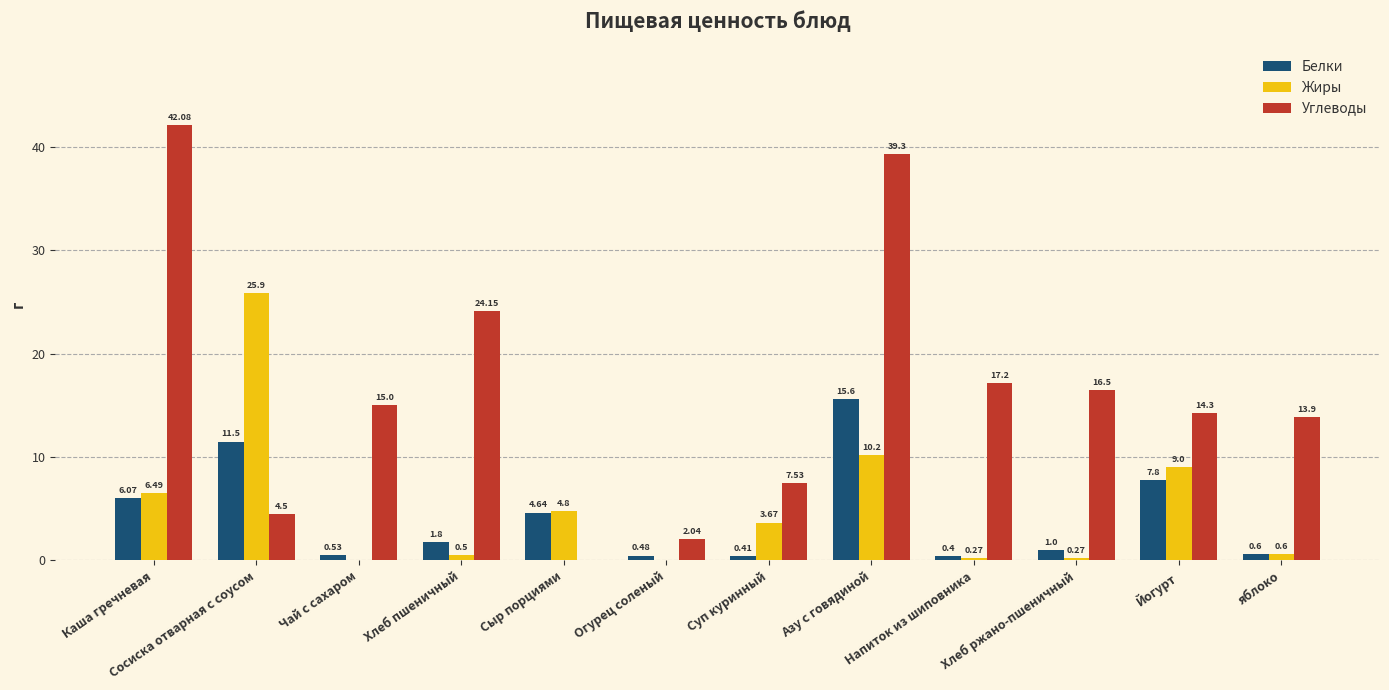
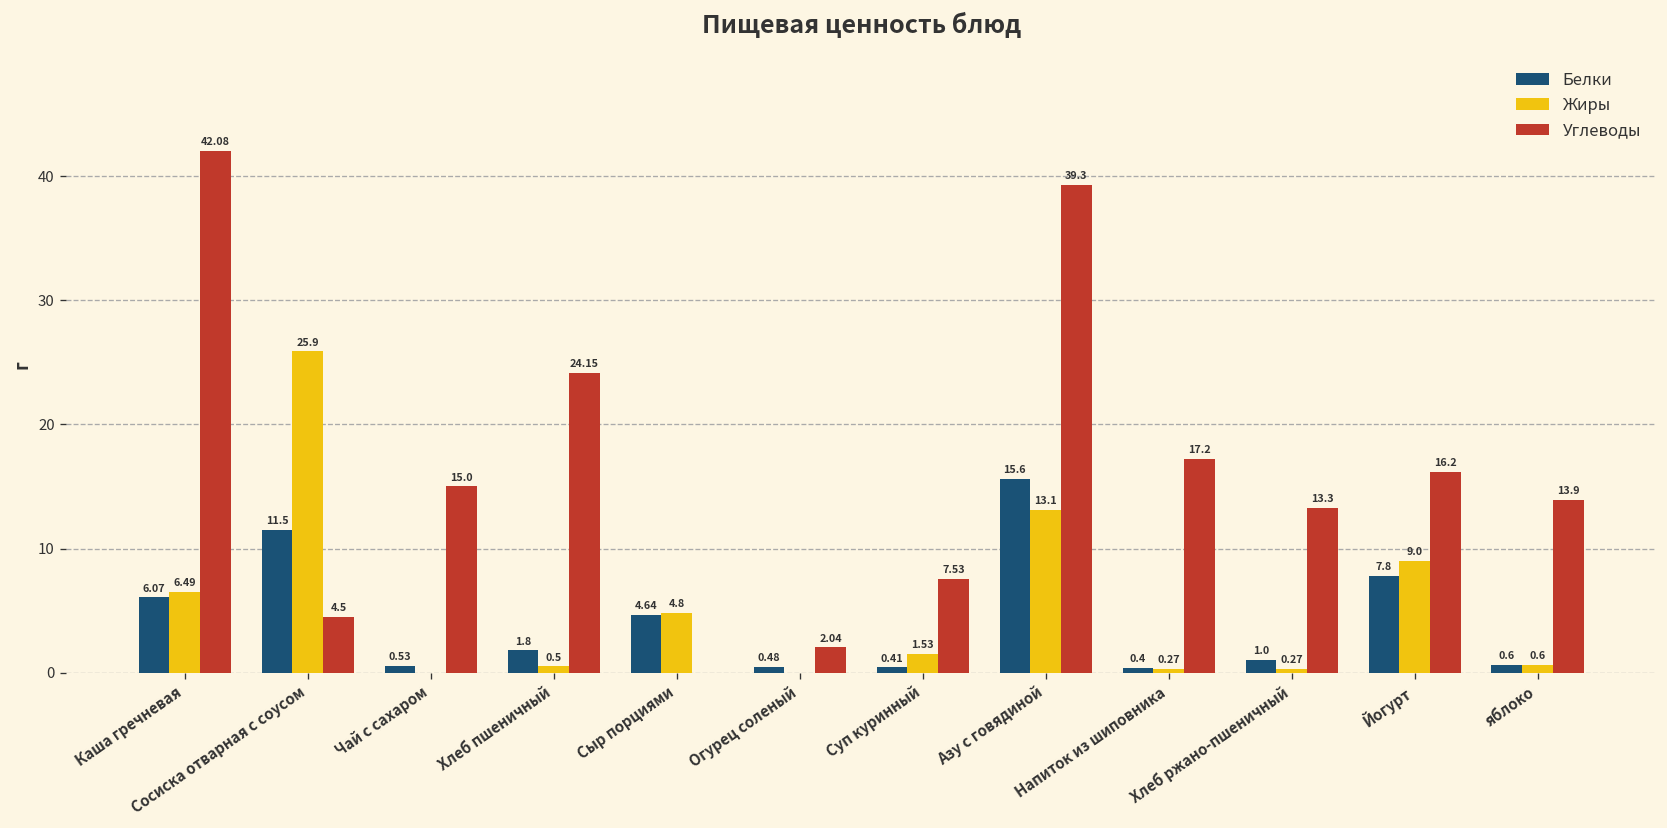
  {
    "Белки": {
      "Каша гречневая": 6.07,
      "Сосиска отварная с соусом": 11.5,
      "Чай с сахаром": 0.53,
      "Хлеб пшеничный": 1.8,
      "Сыр порциями": 4.64,
      "Огурец соленый": 0.48,
      "Суп куринный": 0.41,
      "Азу с говядиной": 15.6,
      "Напиток из шиповника": 0.4,
      "Хлеб ржано-пшеничный": 1.0,
      "Йогурт": 7.8,
      "яблоко": 0.6
    },
    "Жиры": {
      "Каша гречневая": 6.49,
      "Сосиска отварная с соусом": 25.9,
      "Хлеб пшеничный": 0.5,
      "Сыр порциями": 4.8,
-     "Суп куринный": 3.67,
-     "Азу с говядиной": 10.2,
+     "Суп куринный": 1.53,
+     "Азу с говядиной": 13.1,
      "Напиток из шиповника": 0.27,
      "Хлеб ржано-пшеничный": 0.27,
      "Йогурт": 9.0,
      "яблоко": 0.6
    },
    "Углеводы": {
      "Каша гречневая": 42.08,
      "Сосиска отварная с соусом": 4.5,
      "Чай с сахаром": 15.0,
      "Хлеб пшеничный": 24.15,
      "Огурец соленый": 2.04,
      "Суп куринный": 7.53,
      "Азу с говядиной": 39.3,
      "Напиток из шиповника": 17.2,
-     "Хлеб ржано-пшеничный": 16.5,
-     "Йогурт": 14.3,
+     "Хлеб ржано-пшеничный": 13.3,
+     "Йогурт": 16.2,
      "яблоко": 13.9
    }
  }
